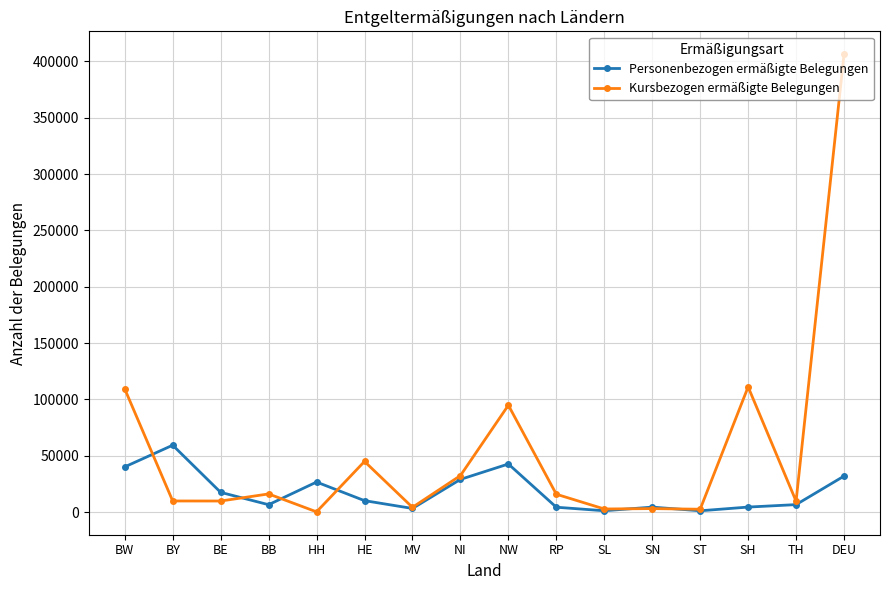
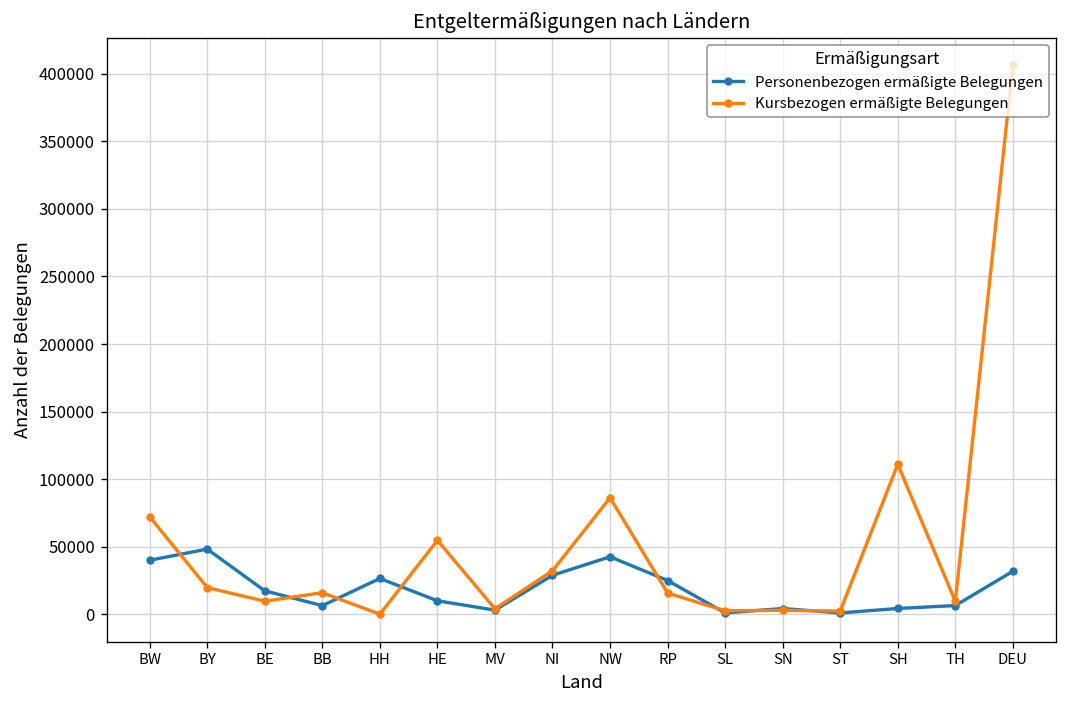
  {
    "Personenbezogen ermäßigte Belegungen": {
      "BW": 40000,
-     "BY": 59000,
+     "BY": 48000,
      "BE": 17000,
      "BB": 7000,
      "HH": 27000,
      "HE": 10000,
      "NI": 29000,
      "NW": 43000,
-     "RP": 4000,
+     "RP": 25000,
      "SH": 4000,
      "TH": 7000,
      "DEU": 32000
    },
    "Kursbezogen ermäßigte Belegungen": {
-     "BW": 109000,
-     "BY": 10000,
+     "BW": 72000,
+     "BY": 20000,
      "BE": 10000,
      "BB": 16000,
      "HH": 0,
-     "HE": 45000,
+     "HE": 55000,
      "NI": 32000,
-     "NW": 95000,
+     "NW": 86000,
      "RP": 16000,
      "SH": 111000,
      "TH": 10000
    }
  }
